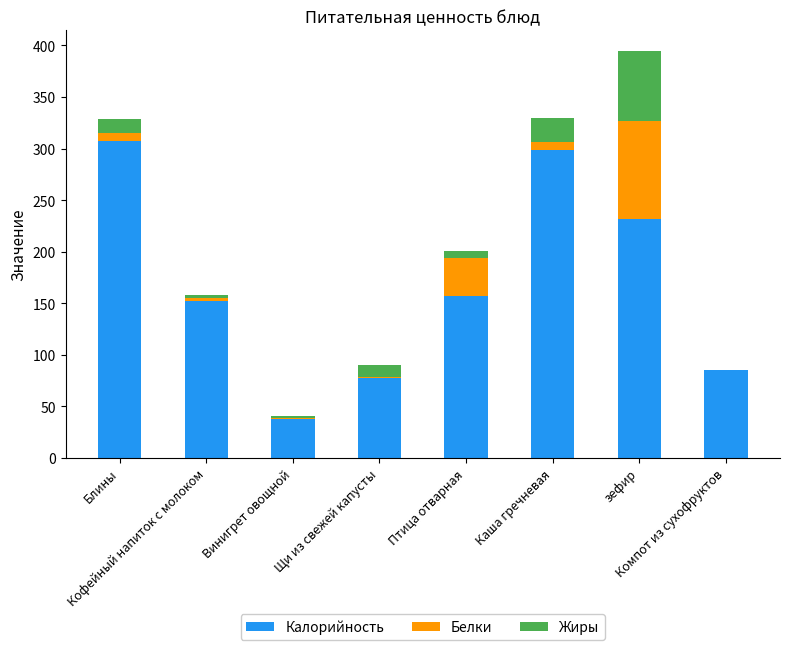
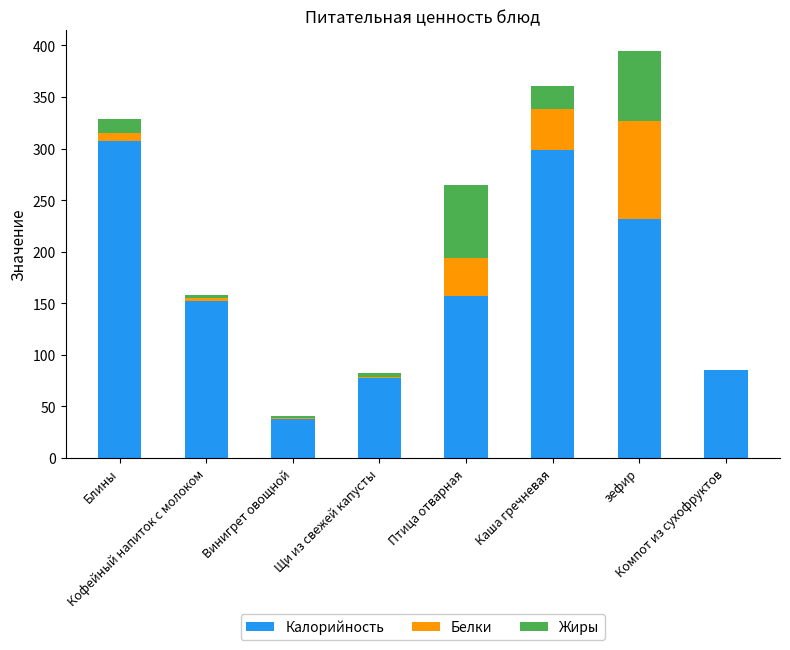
  {
    "Калорийность": {
      "Блины": 307,
      "Кофейный напиток с молоком": 152,
      "Винигрет овощной": 38,
      "Щи из свежей капусты": 77,
      "Птица отварная": 157,
      "Каша гречневая": 299,
      "зефир": 232,
      "Компот из сухофруктов": 86
    },
    "Белки": {
      "Блины": 8,
      "Кофейный напиток с молоком": 4,
      "Птица отварная": 37,
-     "Каша гречневая": 8,
+     "Каша гречневая": 39,
      "зефир": 95
    },
    "Жиры": {
      "Блины": 14,
      "Кофейный напиток с молоком": 3,
-     "Щи из свежей капусты": 12,
-     "Птица отварная": 7,
+     "Щи из свежей капусты": 4,
+     "Птица отварная": 70,
      "Каша гречневая": 23,
      "зефир": 68,
      "Компот из сухофруктов": 0
    }
  }
